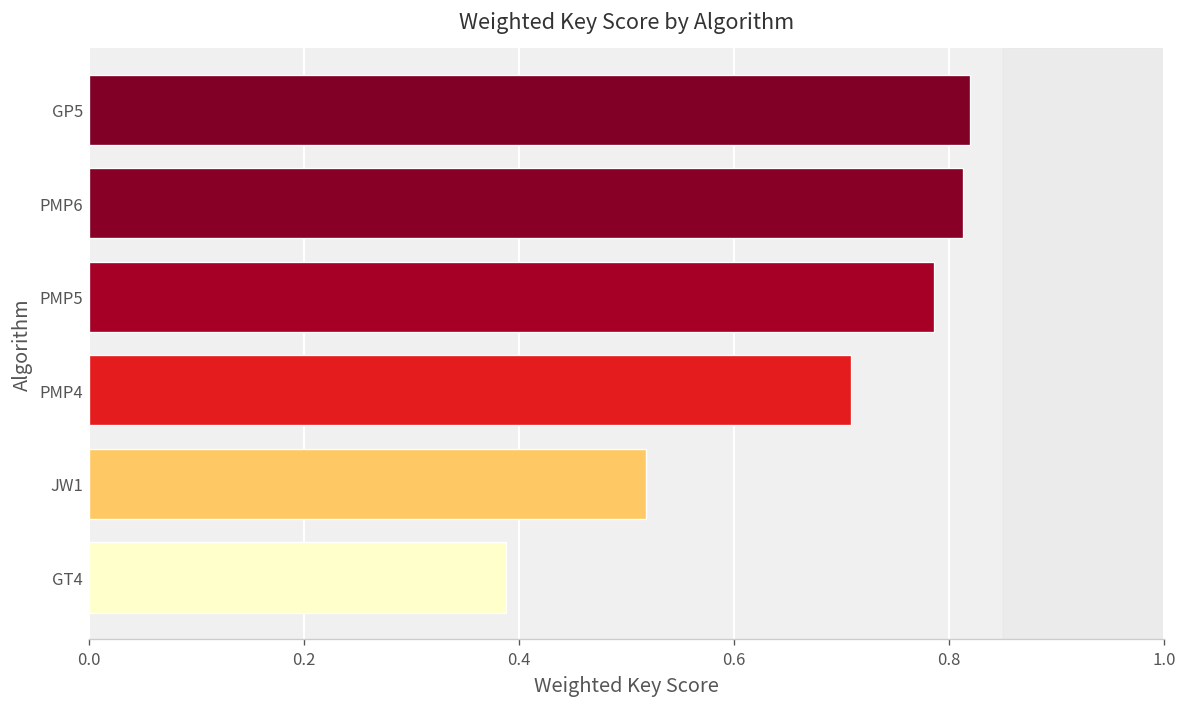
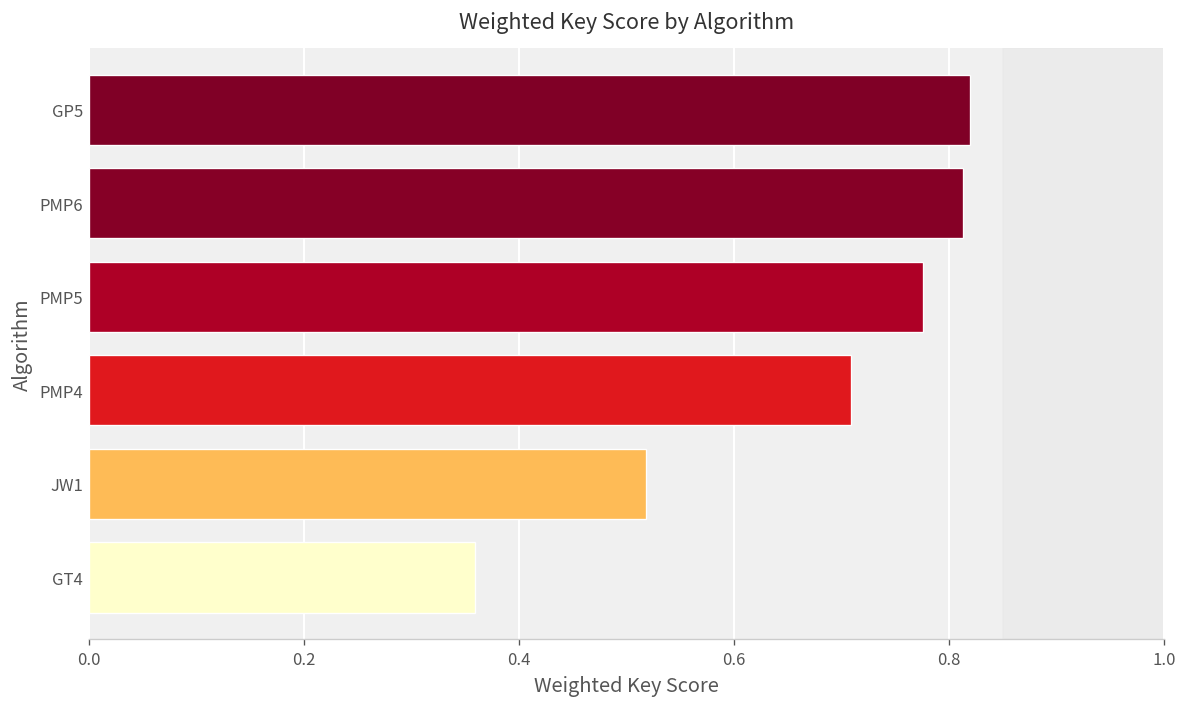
  {
    "GP5": 0.82,
    "PMP6": 0.81,
-   "PMP5": 0.79,
+   "PMP5": 0.78,
    "PMP4": 0.71,
    "JW1": 0.52,
-   "GT4": 0.39
+   "GT4": 0.36
  }
